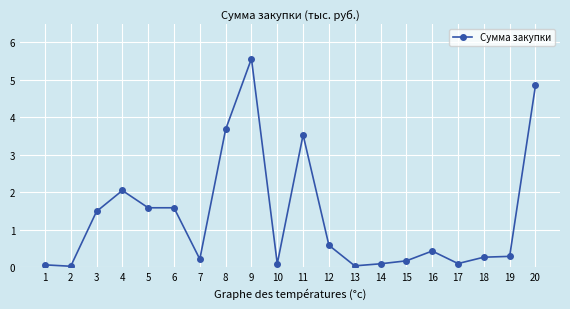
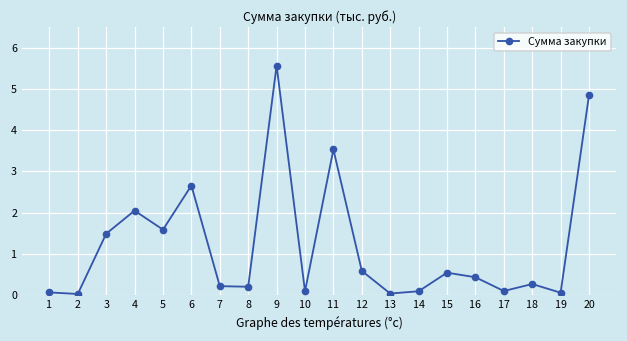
  {
    "1": 0.1,
    "2": 0.0,
    "3": 1.5,
    "4": 2.0,
    "5": 1.6,
-   "6": 1.6,
+   "6": 2.7,
    "7": 0.2,
-   "8": 3.7,
+   "8": 0.2,
    "9": 5.6,
    "10": 0.1,
    "11": 3.5,
    "12": 0.6,
    "13": 0.0,
    "14": 0.1,
-   "15": 0.2,
+   "15": 0.5,
    "16": 0.4,
    "17": 0.1,
    "18": 0.3,
-   "19": 0.3,
+   "19": 0.1,
    "20": 4.9
  }
